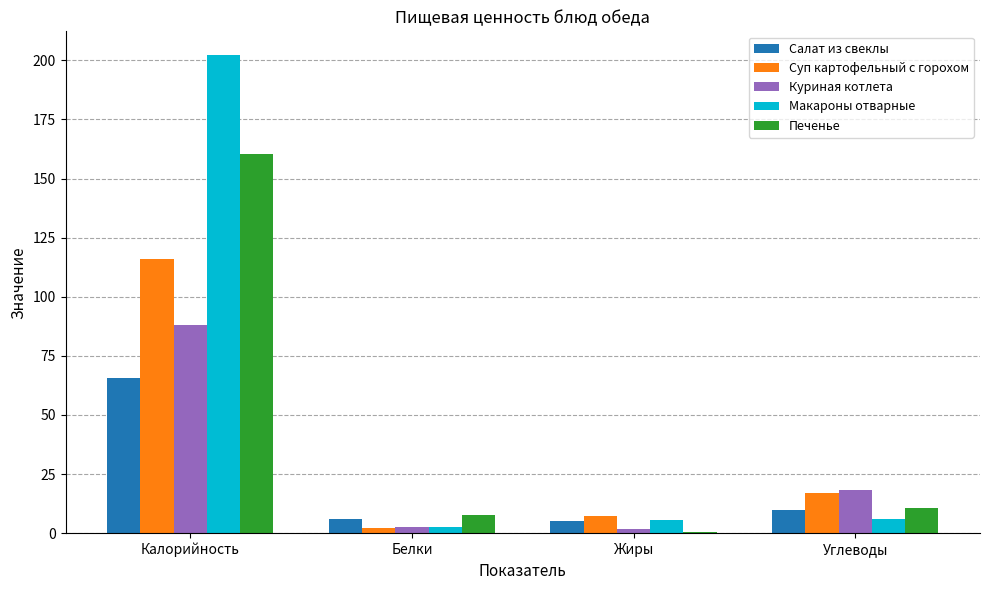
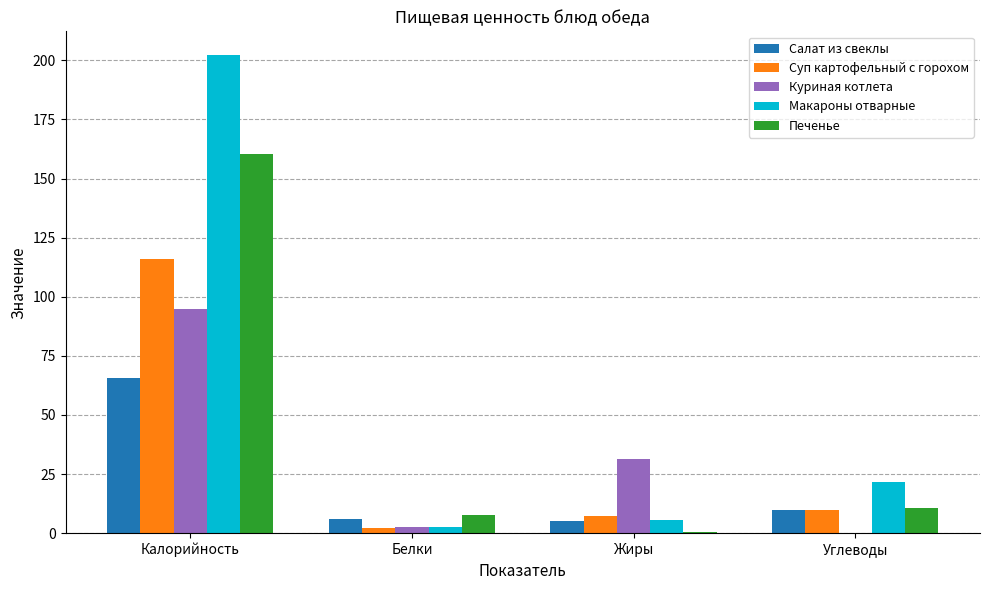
  {
    "Салат из свеклы": {
      "Калорийность": 66,
      "Белки": 6,
      "Жиры": 5,
      "Углеводы": 10
    },
    "Суп картофельный с горохом": {
      "Калорийность": 116,
      "Белки": 2,
      "Жиры": 7,
-     "Углеводы": 17
+     "Углеводы": 10
    },
    "Куриная котлета": {
-     "Калорийность": 88,
+     "Калорийность": 95,
      "Белки": 3,
-     "Жиры": 2,
-     "Углеводы": 18
+     "Жиры": 32,
+     "Углеводы": 0
    },
    "Макароны отварные": {
      "Калорийность": 202,
      "Белки": 3,
      "Жиры": 5,
-     "Углеводы": 6
+     "Углеводы": 22
    },
    "Печенье": {
      "Калорийность": 160,
      "Белки": 8,
      "Углеводы": 11
    }
  }
